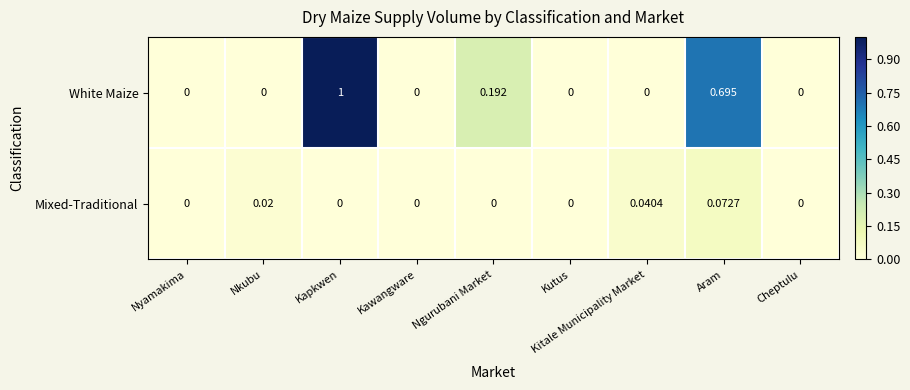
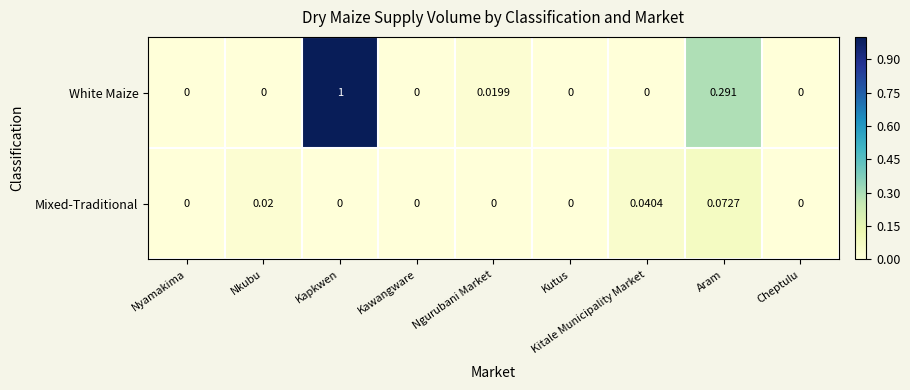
  {
    "White Maize": {
      "Nyamakima": 0,
      "Nkubu": 0,
      "Kapkwen": 1,
      "Kawangware": 0,
-     "Ngurubani Market": 0.192,
+     "Ngurubani Market": 0.0199,
      "Kutus": 0,
      "Kitale Municipality Market": 0,
-     "Aram": 0.695,
+     "Aram": 0.291,
      "Cheptulu": 0
    },
    "Mixed-Traditional": {
      "Nyamakima": 0,
      "Nkubu": 0.02,
      "Kapkwen": 0,
      "Kawangware": 0,
      "Ngurubani Market": 0,
      "Kutus": 0,
      "Kitale Municipality Market": 0.0404,
      "Aram": 0.0727,
      "Cheptulu": 0
    }
  }
